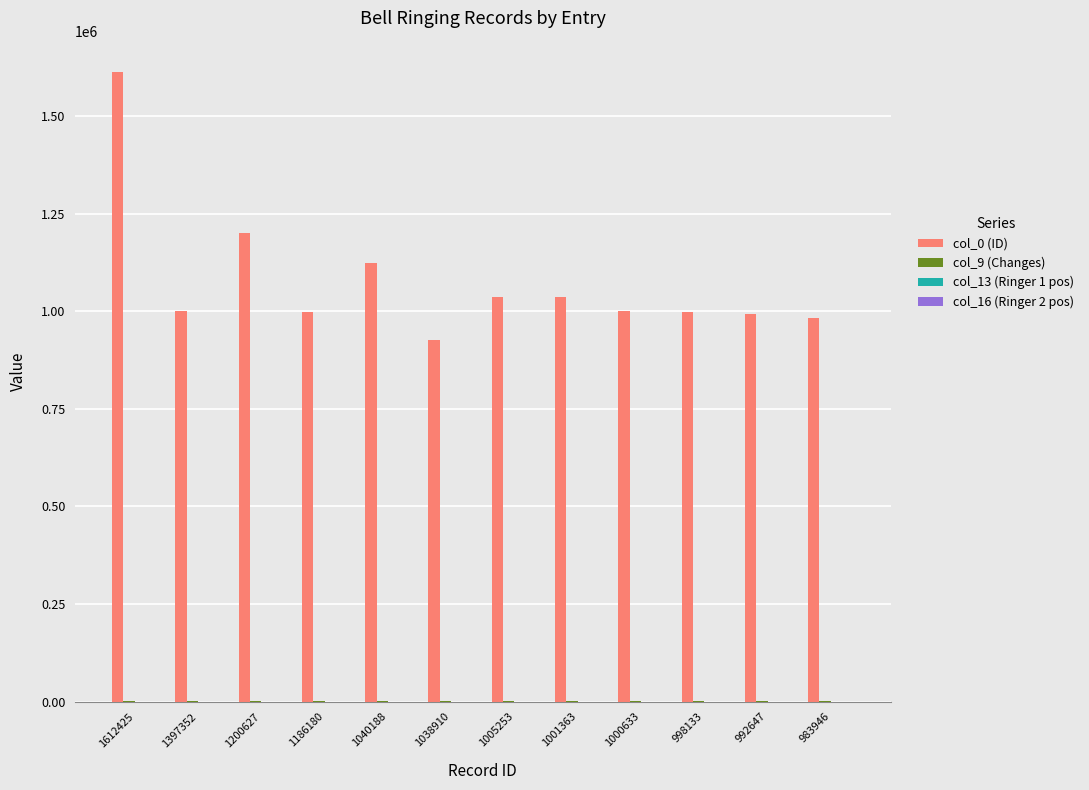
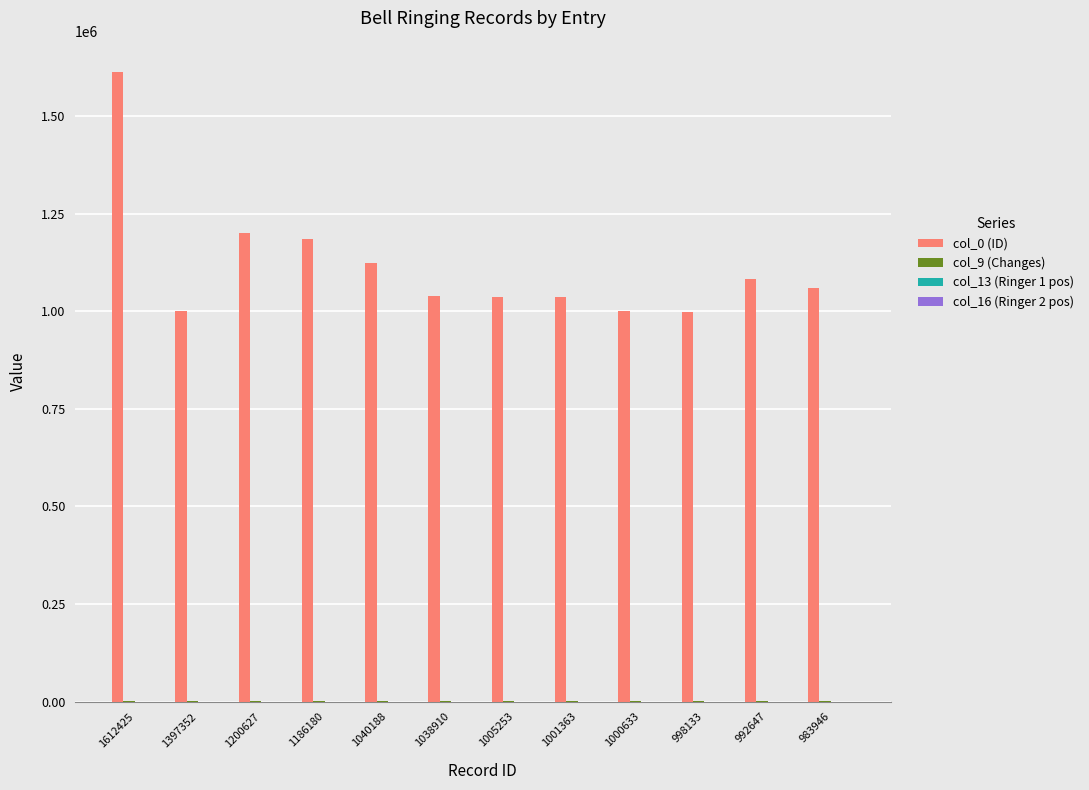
  {
    "col_0 (ID)": {
      "1612425": 1610000,
      "1397352": 1000000,
      "1200627": 1200000,
-     "1186180": 1000000,
+     "1186180": 1190000,
      "1040188": 1120000,
-     "1038910": 930000,
+     "1038910": 1040000,
      "1005253": 1040000,
      "1001363": 1040000,
      "1000633": 1000000,
      "998133": 1000000,
-     "992647": 990000,
-     "983946": 980000
+     "992647": 1080000,
+     "983946": 1060000
    }
  }
